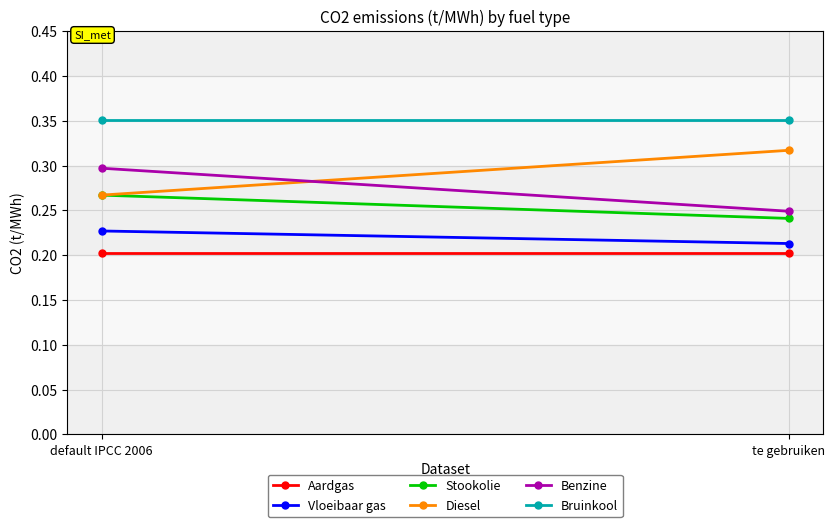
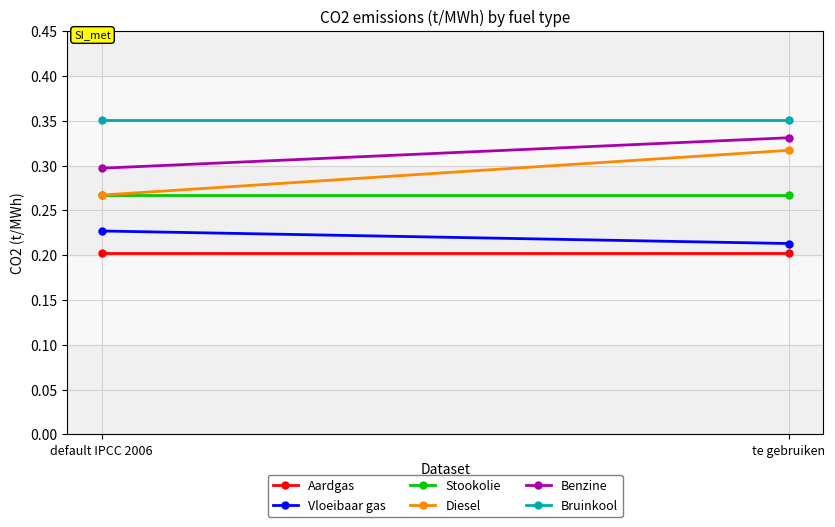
  {
    "Aardgas": {
      "default IPCC 2006": 0.20,
      "te gebruiken": 0.20
    },
    "Vloeibaar gas": {
      "default IPCC 2006": 0.23,
      "te gebruiken": 0.21
    },
    "Stookolie": {
-     "te gebruiken": 0.24
+     "te gebruiken": 0.27
    },
    "Diesel": {
      "te gebruiken": 0.32
    },
    "Benzine": {
      "default IPCC 2006": 0.30,
-     "te gebruiken": 0.25
+     "te gebruiken": 0.33
    },
    "Bruinkool": {
      "default IPCC 2006": 0.35,
      "te gebruiken": 0.35
    }
  }
